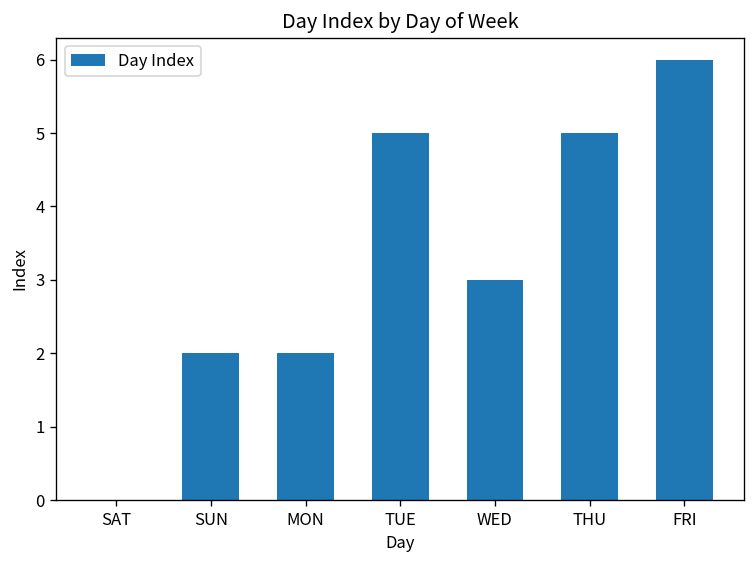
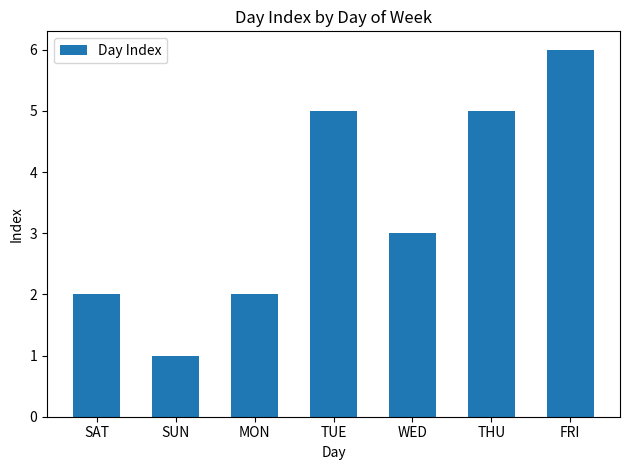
  {
-   "SAT": 0,
-   "SUN": 2,
+   "SAT": 2,
+   "SUN": 1,
    "MON": 2,
    "TUE": 5,
    "WED": 3,
    "THU": 5,
    "FRI": 6
  }
